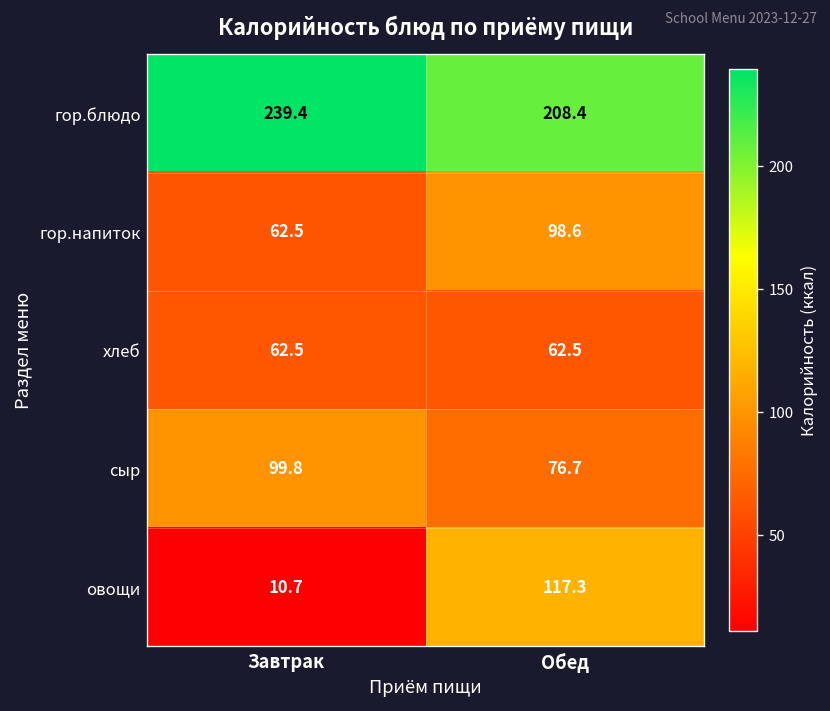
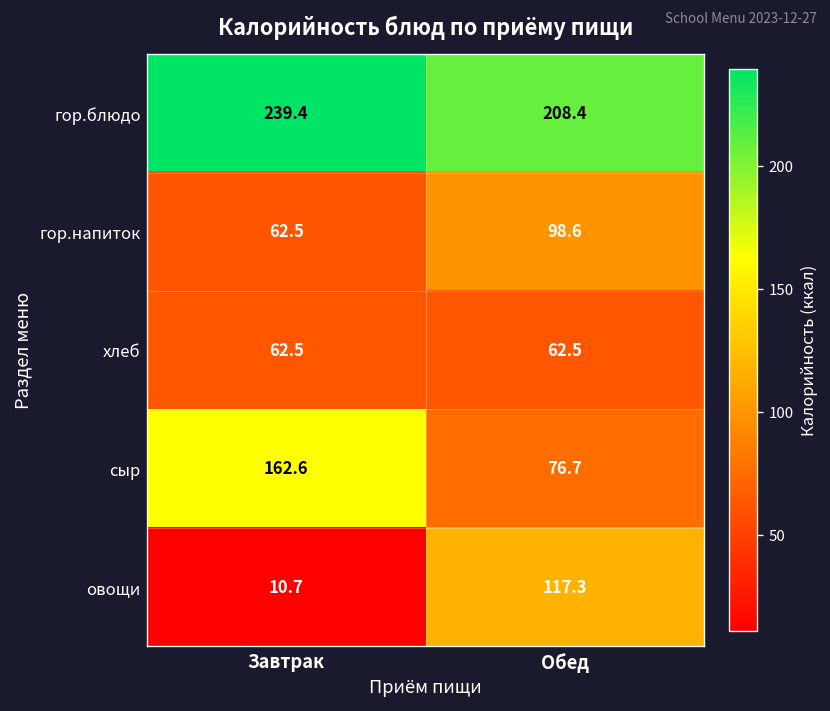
  {
    "гор.блюдо": {
      "Завтрак": 239.4,
      "Обед": 208.4
    },
    "гор.напиток": {
      "Завтрак": 62.5,
      "Обед": 98.6
    },
    "хлеб": {
      "Завтрак": 62.5,
      "Обед": 62.5
    },
    "сыр": {
-     "Завтрак": 99.8,
+     "Завтрак": 162.6,
      "Обед": 76.7
    },
    "овощи": {
      "Завтрак": 10.7,
      "Обед": 117.3
    }
  }
